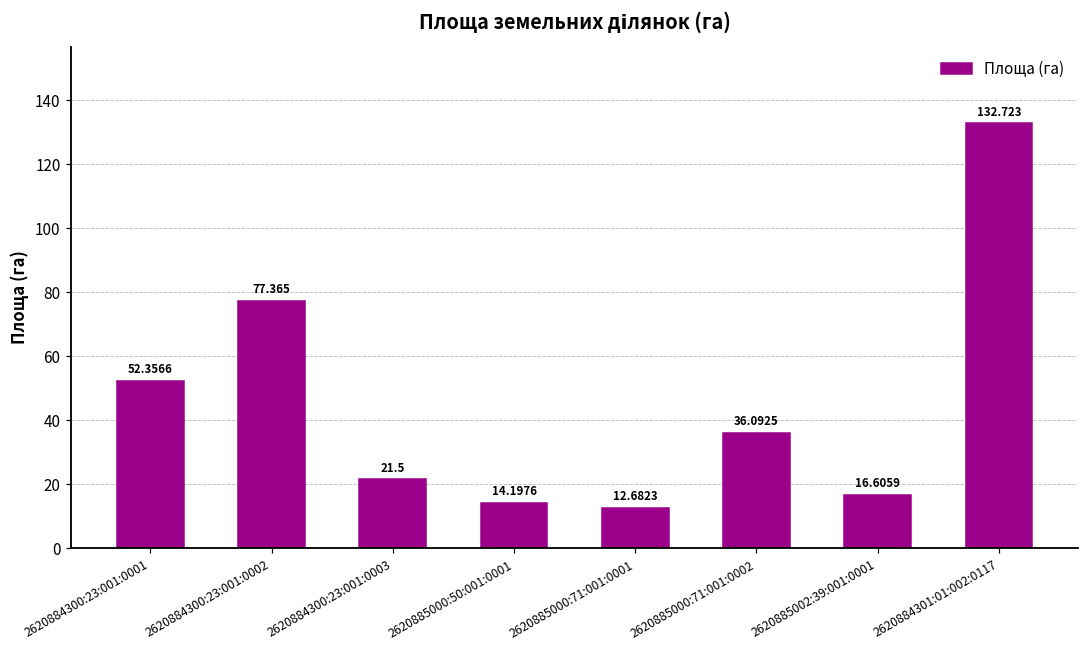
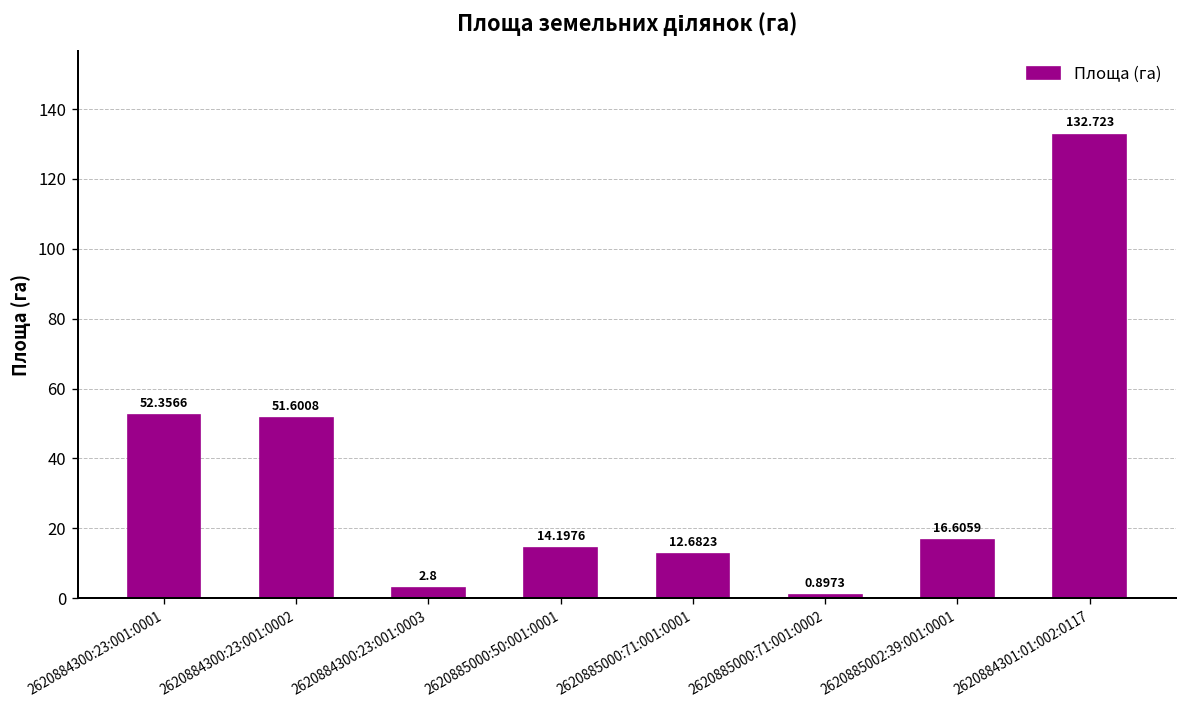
  {
    "2620884300:23:001:0001": 52.3566,
-   "2620884300:23:001:0002": 77.365,
-   "2620884300:23:001:0003": 21.5,
+   "2620884300:23:001:0002": 51.6008,
+   "2620884300:23:001:0003": 2.8,
    "2620885000:50:001:0001": 14.1976,
    "2620885000:71:001:0001": 12.6823,
-   "2620885000:71:001:0002": 36.0925,
+   "2620885000:71:001:0002": 0.8973,
    "2620885002:39:001:0001": 16.6059,
    "2620884301:01:002:0117": 132.723
  }
